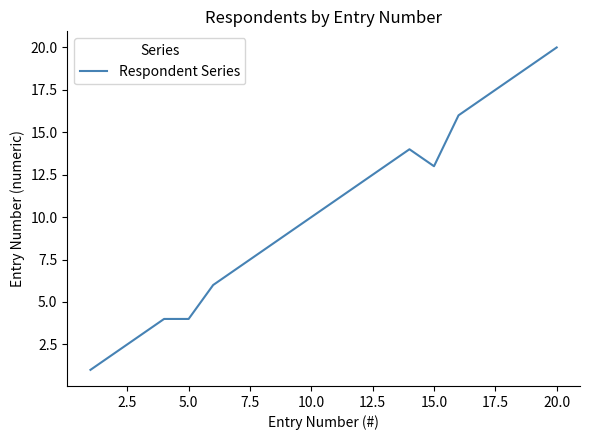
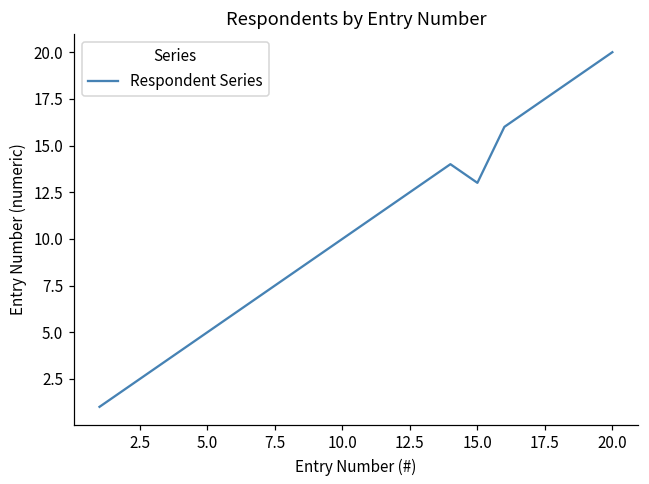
  {
-   "5.0": 4,
+   "5.0": 5,
    "10.0": 10,
    "15.0": 13,
    "20.0": 20
  }
